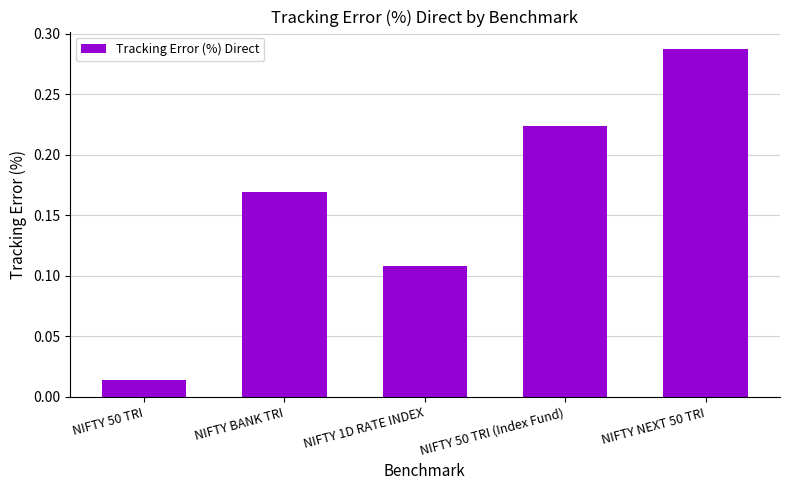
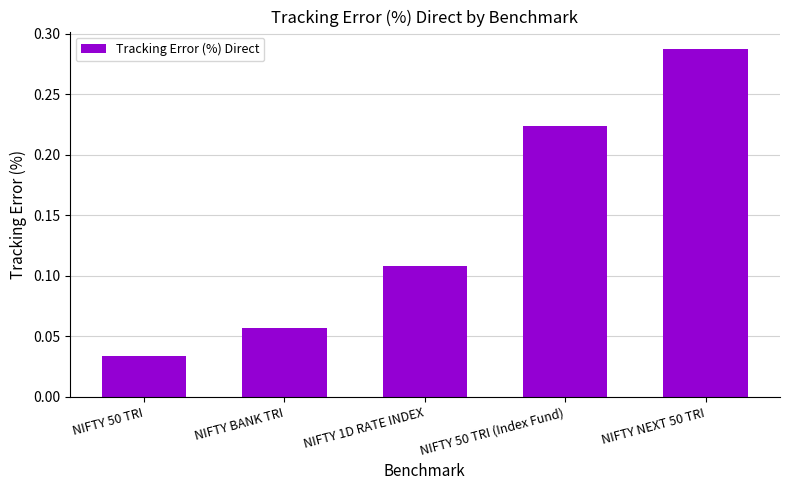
  {
-   "NIFTY 50 TRI": 0.014,
-   "NIFTY BANK TRI": 0.170,
+   "NIFTY 50 TRI": 0.034,
+   "NIFTY BANK TRI": 0.057,
    "NIFTY 1D RATE INDEX": 0.108,
    "NIFTY 50 TRI (Index Fund)": 0.223,
    "NIFTY NEXT 50 TRI": 0.287
  }
